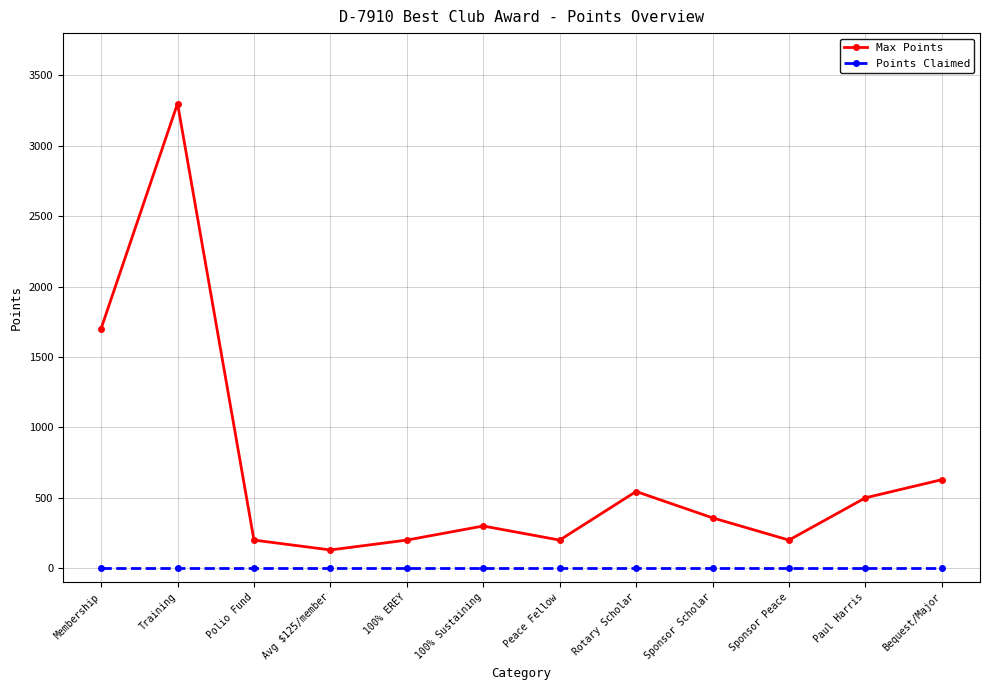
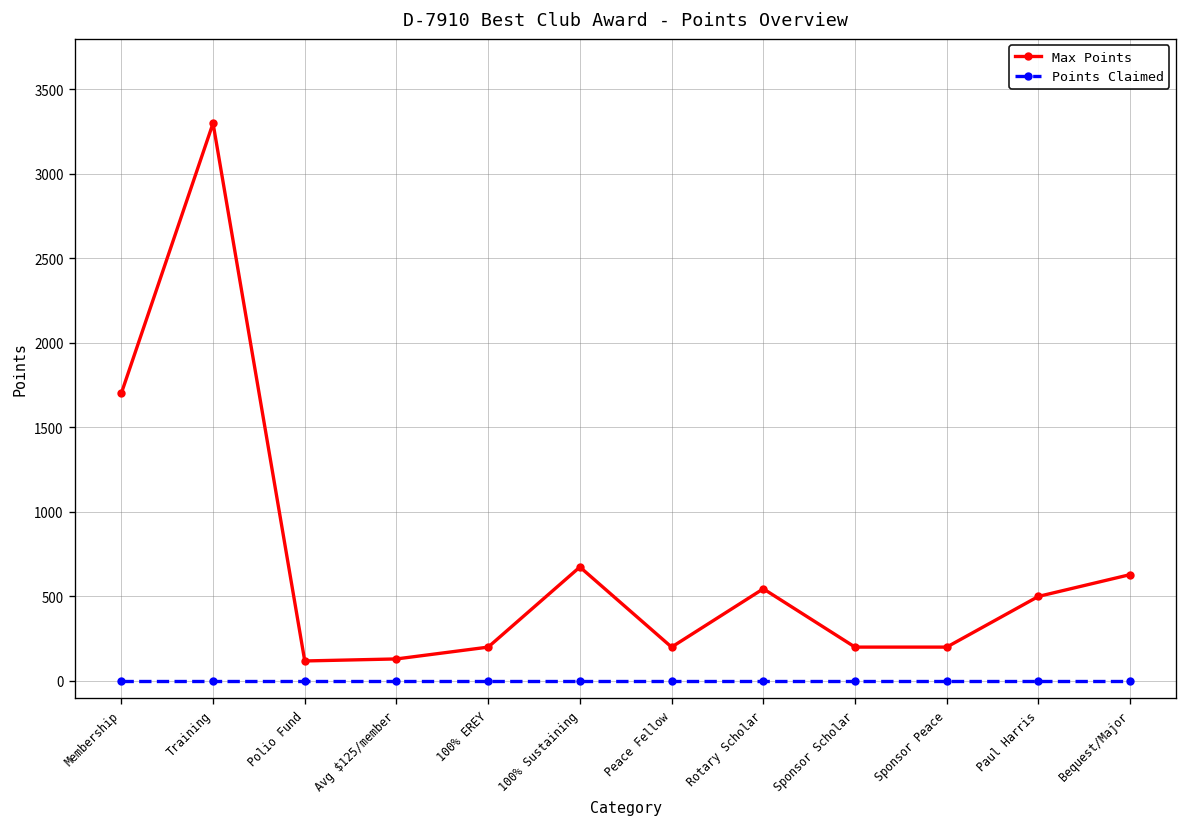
  {
    "Max Points": {
      "Membership": 1700,
      "Training": 3300,
-     "Polio Fund": 200,
+     "Polio Fund": 120,
      "Avg $125/member": 130,
      "100% EREY": 200,
-     "100% Sustaining": 300,
+     "100% Sustaining": 670,
      "Peace Fellow": 200,
      "Rotary Scholar": 550,
-     "Sponsor Scholar": 360,
+     "Sponsor Scholar": 200,
      "Sponsor Peace": 200,
      "Paul Harris": 500,
      "Bequest/Major": 630
    },
    "Points Claimed": {
      "Membership": 0,
      "Training": 0,
      "Polio Fund": 0,
      "Avg $125/member": 0,
      "100% EREY": 0,
      "100% Sustaining": 0,
      "Peace Fellow": 0,
      "Rotary Scholar": 0,
      "Sponsor Scholar": 0,
      "Sponsor Peace": 0,
      "Paul Harris": 0,
      "Bequest/Major": 0
    }
  }
